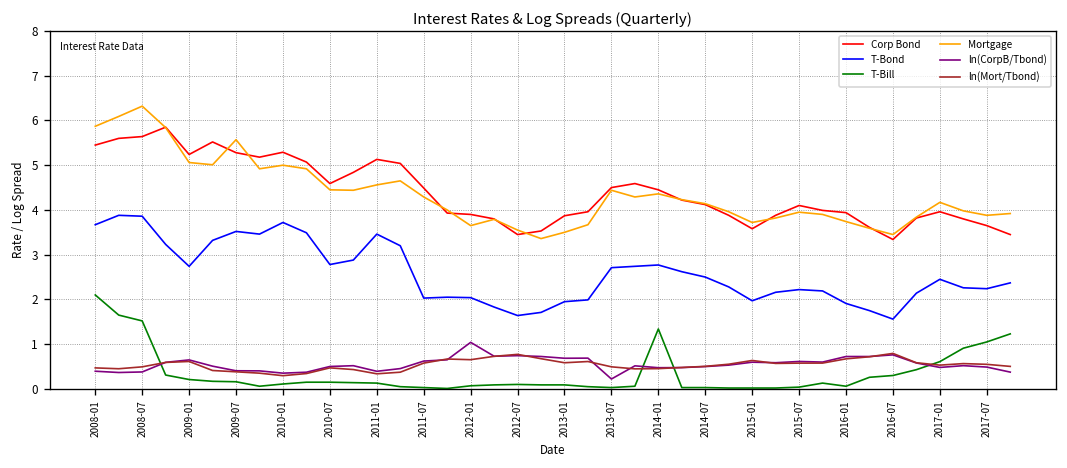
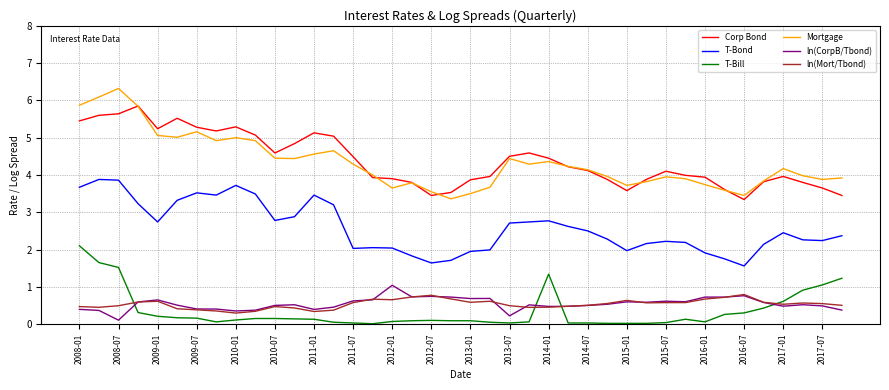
  {
    "Corp Bond": {
      "2008-01": 5.5,
      "2008-07": 5.6,
      "2009-01": 5.2,
      "2009-07": 5.3,
      "2010-01": 5.3,
      "2010-07": 4.6,
      "2011-01": 5.1,
      "2011-07": 4.5,
      "2012-01": 3.9,
      "2012-07": 3.5,
      "2013-01": 3.9,
      "2014-01": 4.5,
      "2015-01": 3.6,
      "2015-07": 4.1,
      "2016-01": 3.9,
      "2016-07": 3.3,
      "2017-01": 4.0,
      "2017-07": 3.7
    },
    "T-Bond": {
      "2008-01": 3.7,
      "2008-07": 3.9,
      "2009-01": 2.7,
      "2009-07": 3.5,
      "2010-01": 3.7,
      "2010-07": 2.8,
      "2011-01": 3.5,
      "2011-07": 2.0,
      "2012-01": 2.0,
      "2012-07": 1.6,
      "2013-01": 2.0,
      "2013-07": 2.7,
      "2014-01": 2.8,
      "2014-07": 2.5,
      "2015-01": 2.0,
      "2015-07": 2.2,
      "2016-01": 1.9,
      "2016-07": 1.6,
      "2017-01": 2.5,
      "2017-07": 2.2
    },
    "T-Bill": {
      "2008-01": 2.1,
      "2008-07": 1.5,
      "2009-01": 0.2,
      "2009-07": 0.2,
      "2010-01": 0.1,
      "2010-07": 0.2,
      "2011-01": 0.1,
      "2011-07": 0.0,
      "2012-01": 0.1,
      "2012-07": 0.1,
      "2013-01": 0.1,
      "2013-07": 0.0,
      "2014-01": 1.3,
      "2014-07": 0.0,
      "2015-01": 0.0,
      "2015-07": 0.0,
      "2016-01": 0.1,
      "2016-07": 0.3,
      "2017-01": 0.6,
      "2017-07": 1.1
    },
    "Mortgage": {
      "2008-01": 5.9,
      "2008-07": 6.3,
      "2009-01": 5.1,
-     "2009-07": 5.6,
+     "2009-07": 5.2,
      "2010-01": 5.0,
      "2010-07": 4.5,
      "2011-01": 4.6,
      "2011-07": 4.3,
      "2012-01": 3.7,
      "2012-07": 3.6,
      "2013-01": 3.5,
      "2014-01": 4.4,
      "2015-01": 3.7,
      "2015-07": 4.0,
      "2016-01": 3.7,
      "2016-07": 3.5,
      "2017-01": 4.2,
      "2017-07": 3.9
    },
    "ln(CorpB/Tbond)": {
      "2008-01": 0.4,
-     "2008-07": 0.4,
+     "2008-07": 0.1,
      "2012-01": 1.0,
      "2013-01": 0.7,
      "2013-07": 0.2
    },
    "ln(Mort/Tbond)": {
      "2008-01": 0.5,
      "2008-07": 0.5,
      "2012-01": 0.7,
      "2013-01": 0.6,
      "2013-07": 0.5
    }
  }
